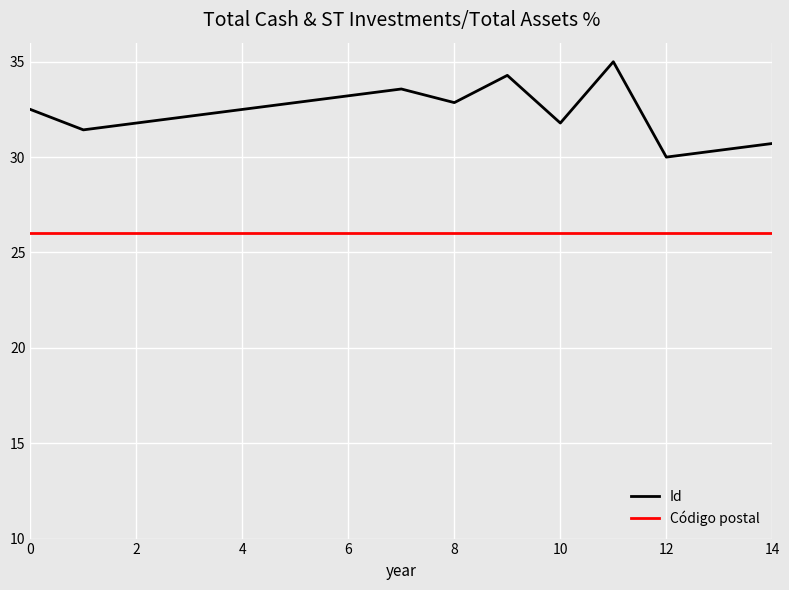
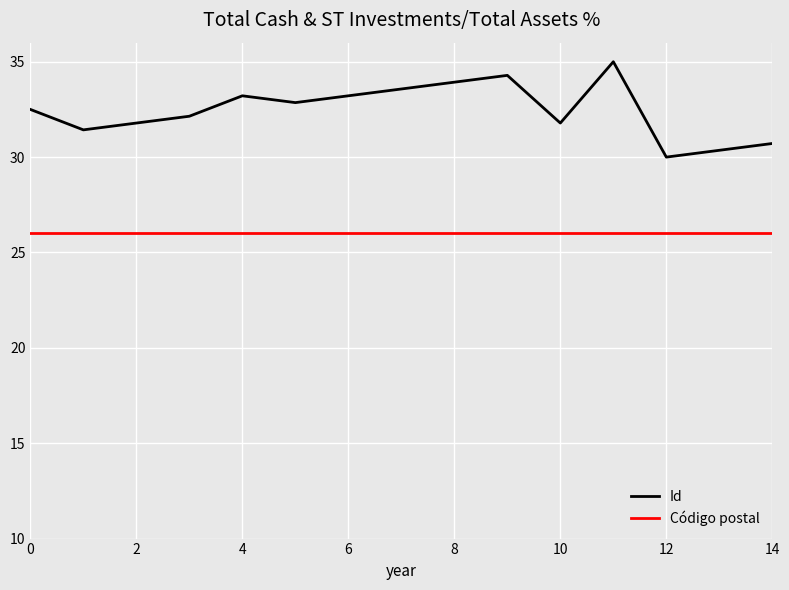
  {
    "Id": {
      "0": 32.5,
      "2": 31.8,
-     "4": 32.5,
+     "4": 33.2,
      "6": 33.2,
-     "8": 32.9,
+     "8": 33.9,
      "10": 31.8,
      "12": 30.0,
      "14": 30.7
    },
    "Código postal": {
      "0": 26.0,
      "2": 26.0,
      "4": 26.0,
      "6": 26.0,
      "8": 26.0,
      "10": 26.0,
      "12": 26.0,
      "14": 26.0
    }
  }
